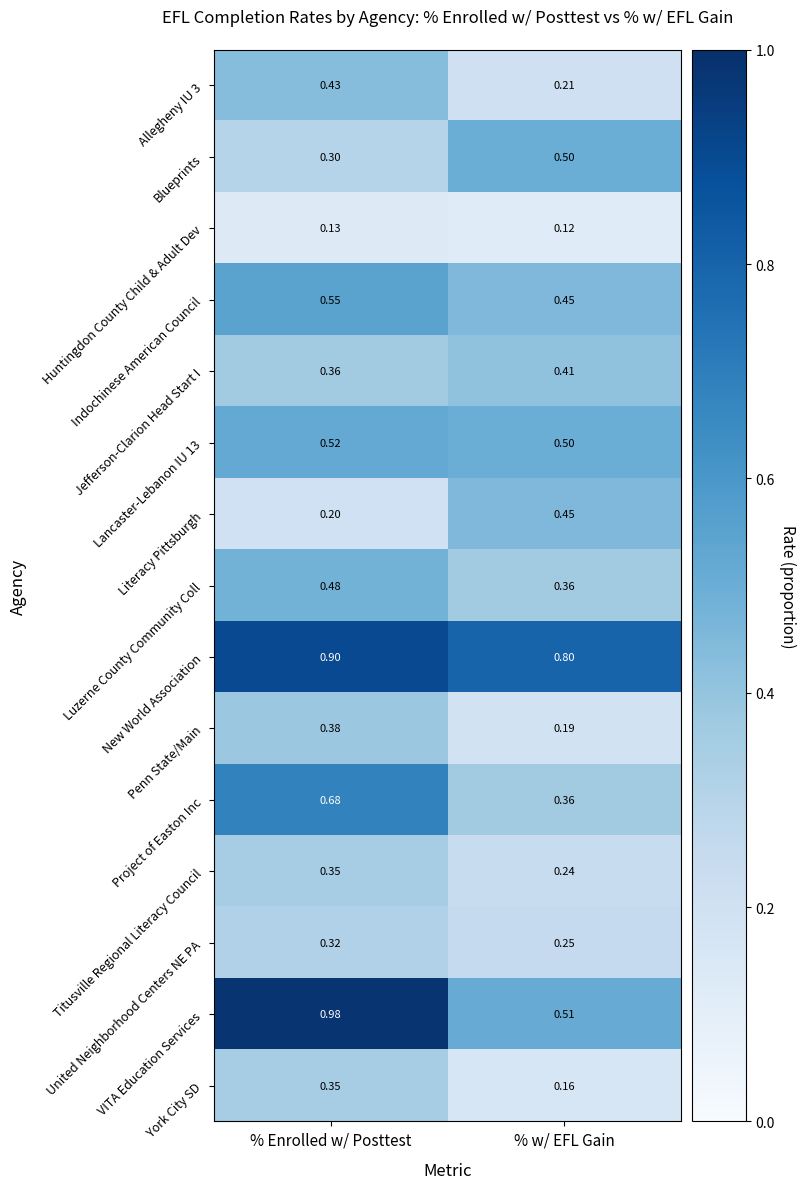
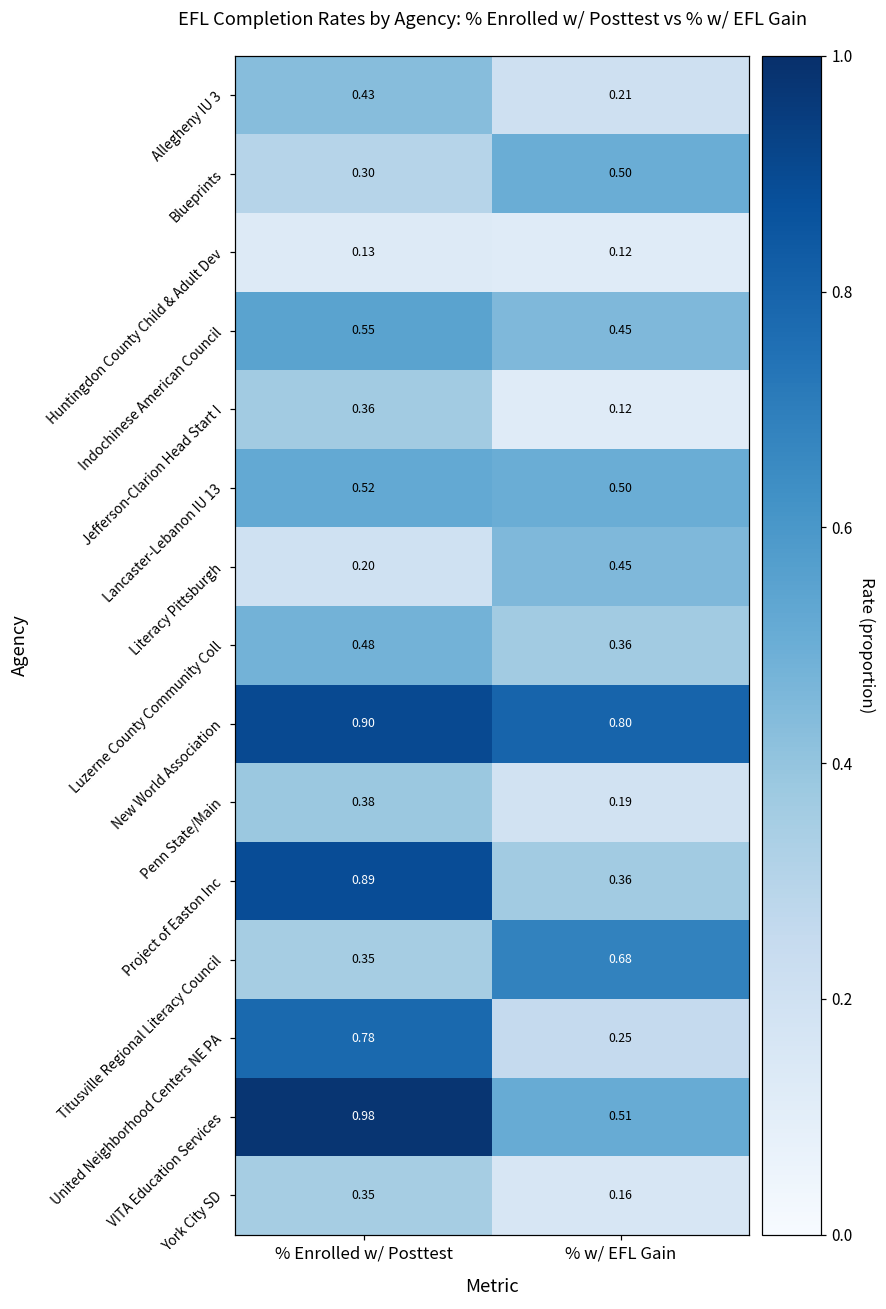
  {
    "Allegheny IU 3": {
      "% Enrolled w/ Posttest": 0.43,
      "% w/ EFL Gain": 0.21
    },
    "Blueprints": {
      "% Enrolled w/ Posttest": 0.30,
      "% w/ EFL Gain": 0.50
    },
    "Huntingdon County Child & Adult Dev": {
      "% Enrolled w/ Posttest": 0.13,
      "% w/ EFL Gain": 0.12
    },
    "Indochinese American Council": {
      "% Enrolled w/ Posttest": 0.55,
      "% w/ EFL Gain": 0.45
    },
    "Jefferson-Clarion Head Start I": {
      "% Enrolled w/ Posttest": 0.36,
-     "% w/ EFL Gain": 0.41
+     "% w/ EFL Gain": 0.12
    },
    "Lancaster-Lebanon IU 13": {
      "% Enrolled w/ Posttest": 0.52,
      "% w/ EFL Gain": 0.50
    },
    "Literacy Pittsburgh": {
      "% Enrolled w/ Posttest": 0.20,
      "% w/ EFL Gain": 0.45
    },
    "Luzerne County Community Coll": {
      "% Enrolled w/ Posttest": 0.48,
      "% w/ EFL Gain": 0.36
    },
    "New World Association": {
      "% Enrolled w/ Posttest": 0.90,
      "% w/ EFL Gain": 0.80
    },
    "Penn State/Main": {
      "% Enrolled w/ Posttest": 0.38,
      "% w/ EFL Gain": 0.19
    },
    "Project of Easton Inc": {
-     "% Enrolled w/ Posttest": 0.68,
+     "% Enrolled w/ Posttest": 0.89,
      "% w/ EFL Gain": 0.36
    },
    "Titusville Regional Literacy Council": {
      "% Enrolled w/ Posttest": 0.35,
-     "% w/ EFL Gain": 0.24
+     "% w/ EFL Gain": 0.68
    },
    "United Neighborhood Centers NE PA": {
-     "% Enrolled w/ Posttest": 0.32,
+     "% Enrolled w/ Posttest": 0.78,
      "% w/ EFL Gain": 0.25
    },
    "VITA Education Services": {
      "% Enrolled w/ Posttest": 0.98,
      "% w/ EFL Gain": 0.51
    },
    "York City SD": {
      "% Enrolled w/ Posttest": 0.35,
      "% w/ EFL Gain": 0.16
    }
  }
